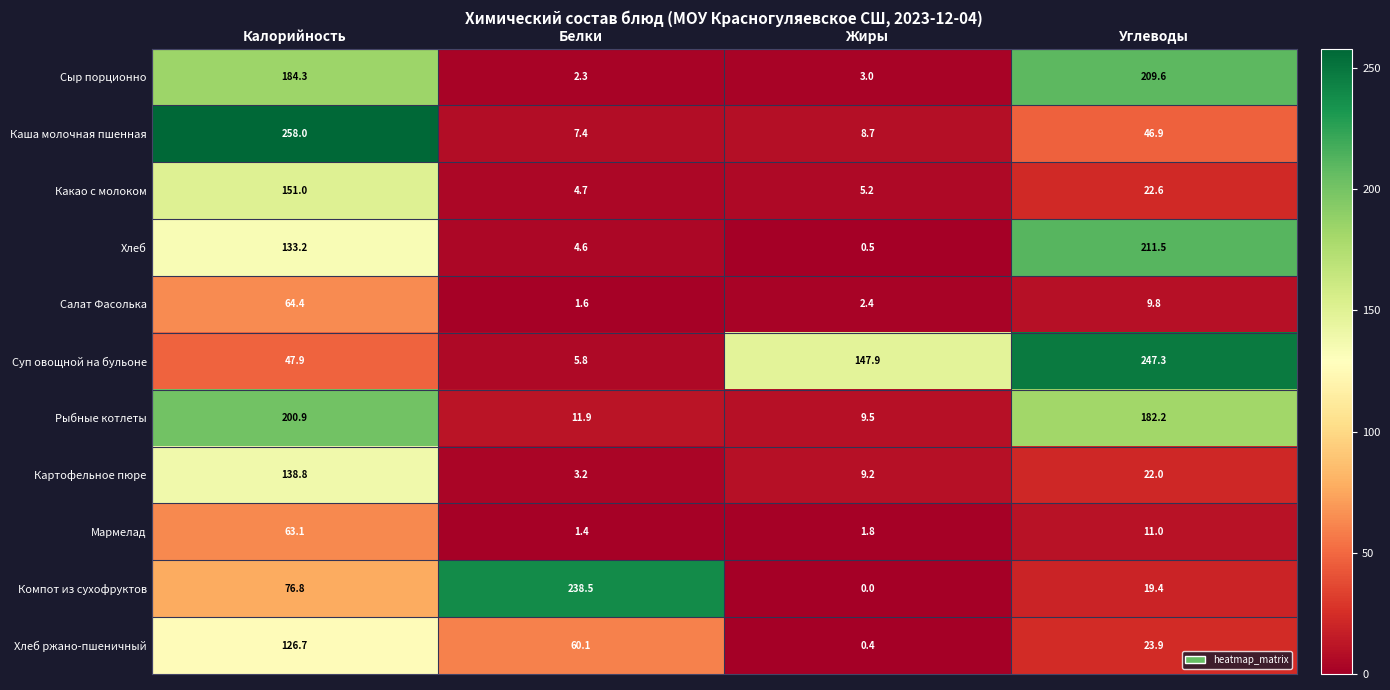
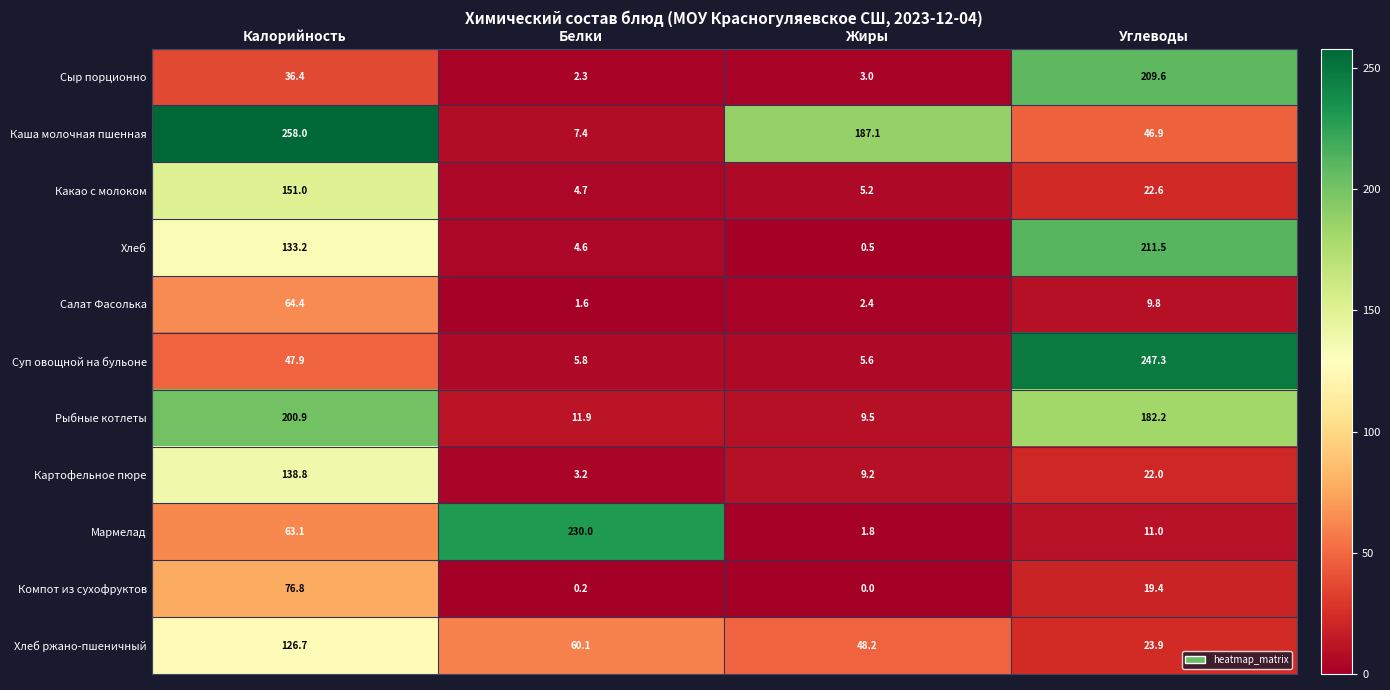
  {
    "Сыр порционно": {
-     "Калорийность": 184.3,
+     "Калорийность": 36.4,
      "Белки": 2.3,
      "Жиры": 3.0,
      "Углеводы": 209.6
    },
    "Каша молочная пшенная": {
      "Калорийность": 258.0,
      "Белки": 7.4,
-     "Жиры": 8.7,
+     "Жиры": 187.1,
      "Углеводы": 46.9
    },
    "Какао с молоком": {
      "Калорийность": 151.0,
      "Белки": 4.7,
      "Жиры": 5.2,
      "Углеводы": 22.6
    },
    "Хлеб": {
      "Калорийность": 133.2,
      "Белки": 4.6,
      "Жиры": 0.5,
      "Углеводы": 211.5
    },
    "Салат Фасолька": {
      "Калорийность": 64.4,
      "Белки": 1.6,
      "Жиры": 2.4,
      "Углеводы": 9.8
    },
    "Суп овощной на бульоне": {
      "Калорийность": 47.9,
      "Белки": 5.8,
-     "Жиры": 147.9,
+     "Жиры": 5.6,
      "Углеводы": 247.3
    },
    "Рыбные котлеты": {
      "Калорийность": 200.9,
      "Белки": 11.9,
      "Жиры": 9.5,
      "Углеводы": 182.2
    },
    "Картофельное пюре": {
      "Калорийность": 138.8,
      "Белки": 3.2,
      "Жиры": 9.2,
      "Углеводы": 22.0
    },
    "Мармелад": {
      "Калорийность": 63.1,
-     "Белки": 1.4,
+     "Белки": 230.0,
      "Жиры": 1.8,
      "Углеводы": 11.0
    },
    "Компот из сухофруктов": {
      "Калорийность": 76.8,
-     "Белки": 238.5,
+     "Белки": 0.2,
      "Жиры": 0.0,
      "Углеводы": 19.4
    },
    "Хлеб ржано-пшеничный": {
      "Калорийность": 126.7,
      "Белки": 60.1,
-     "Жиры": 0.4,
+     "Жиры": 48.2,
      "Углеводы": 23.9
    }
  }
